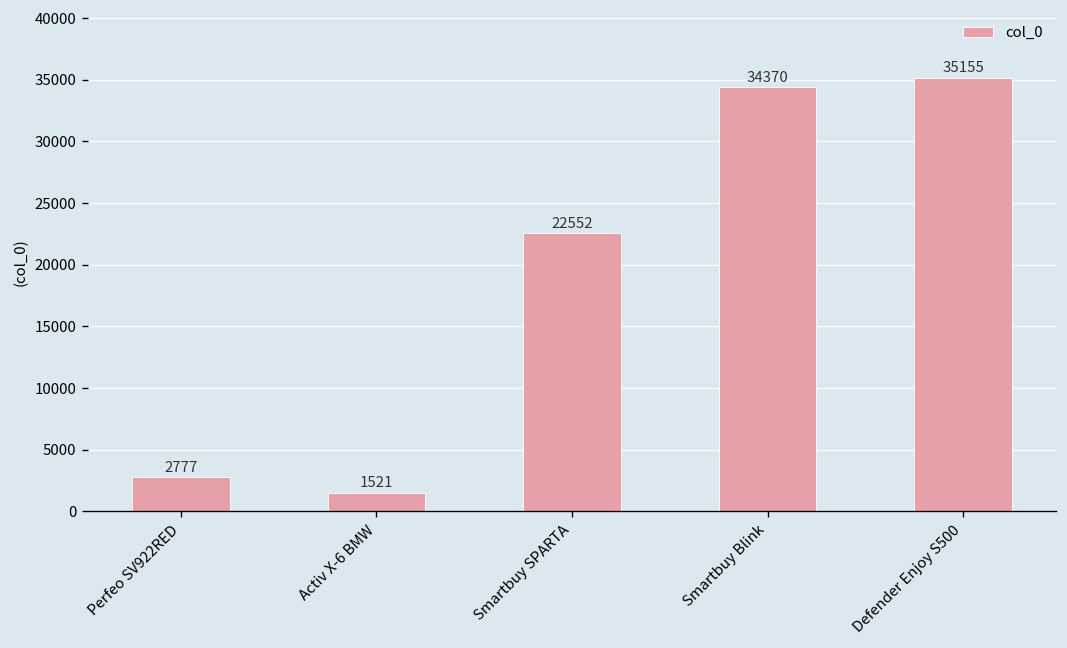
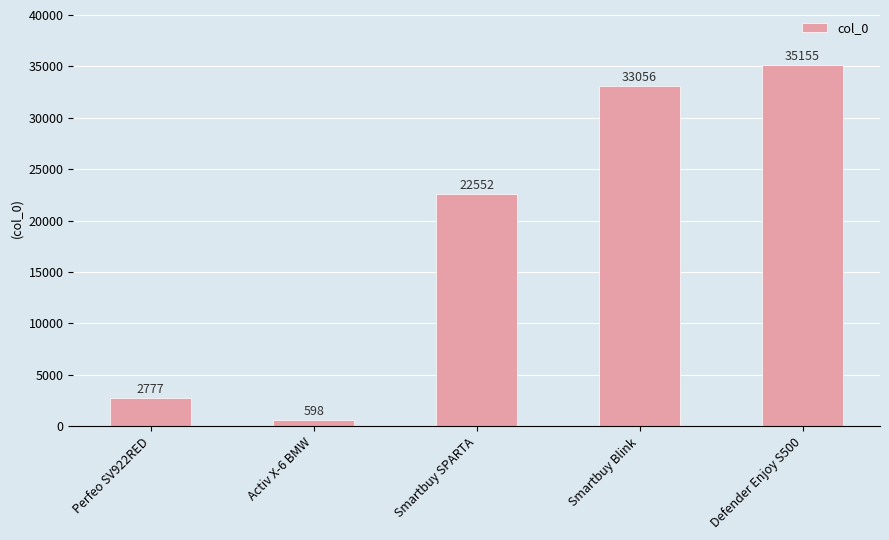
  {
    "Perfeo SV922RED": 2777,
-   "Activ X-6 BMW": 1521,
+   "Activ X-6 BMW": 598,
    "Smartbuy SPARTA": 22552,
-   "Smartbuy Blink": 34370,
+   "Smartbuy Blink": 33056,
    "Defender Enjoy S500": 35155
  }
